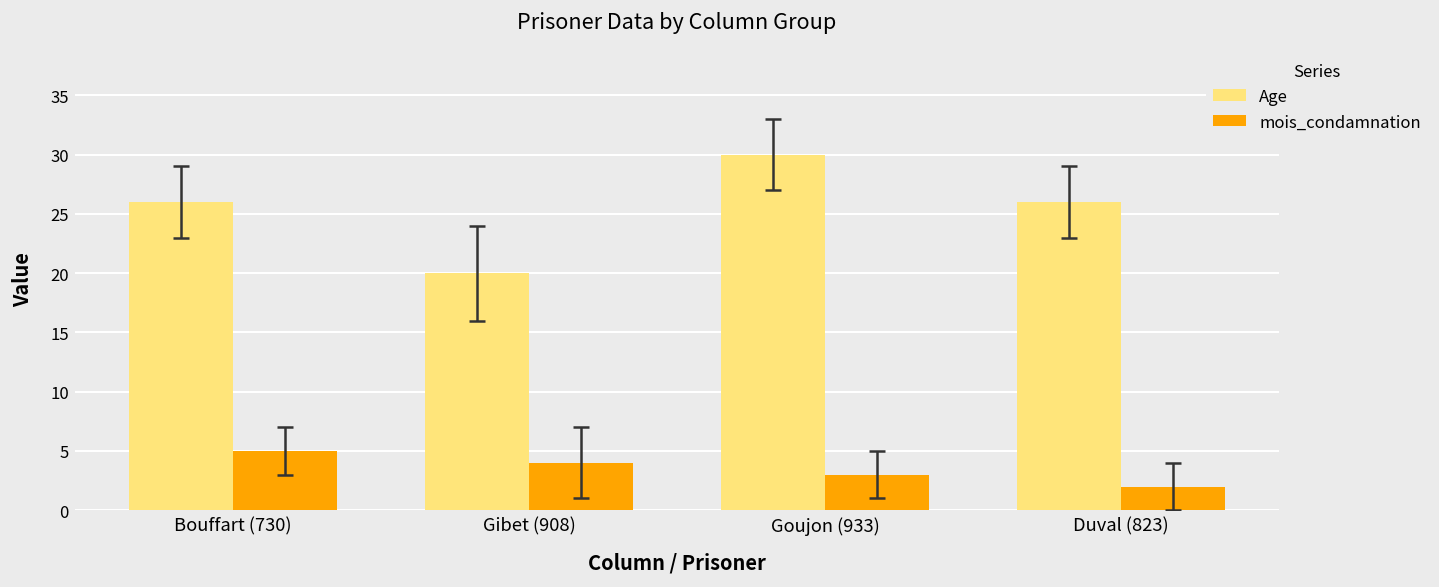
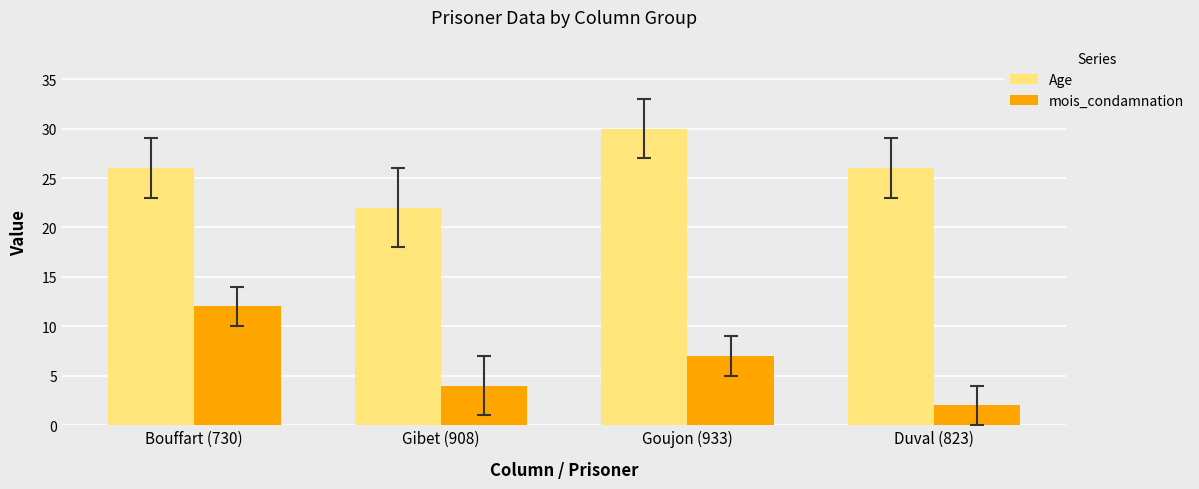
  {
    "Age": {
      "Bouffart (730)": 26,
-     "Gibet (908)": 20,
+     "Gibet (908)": 22,
      "Goujon (933)": 30,
      "Duval (823)": 26
    },
    "mois_condamnation": {
-     "Bouffart (730)": 5,
+     "Bouffart (730)": 12,
      "Gibet (908)": 4,
-     "Goujon (933)": 3,
+     "Goujon (933)": 7,
      "Duval (823)": 2
    }
  }
